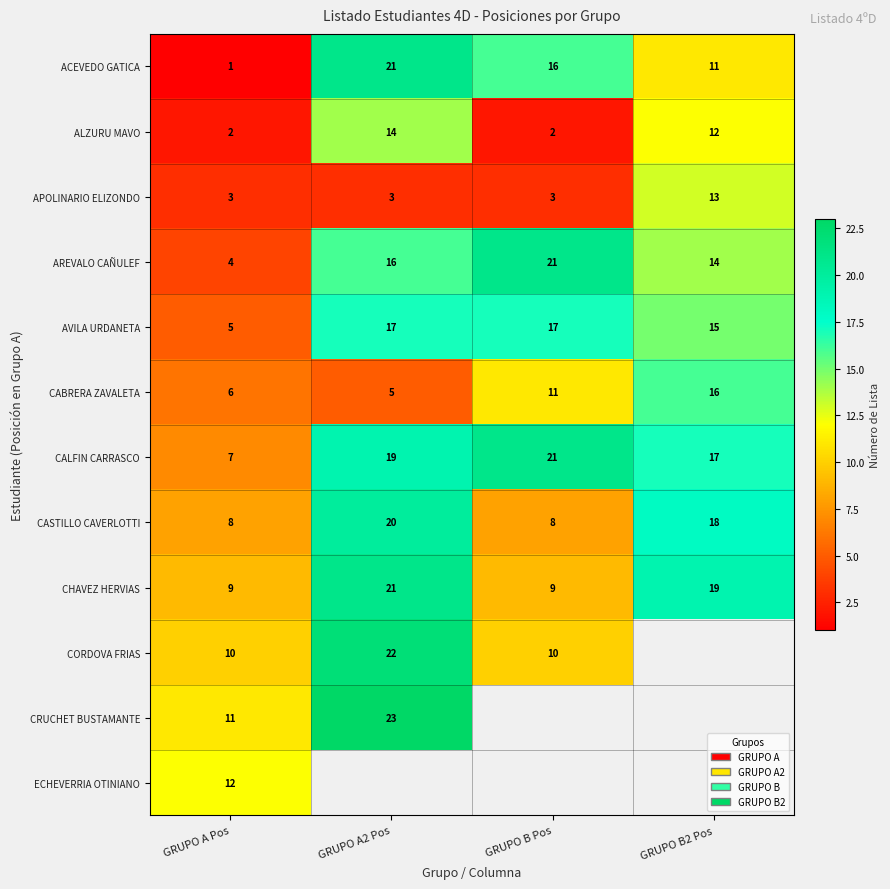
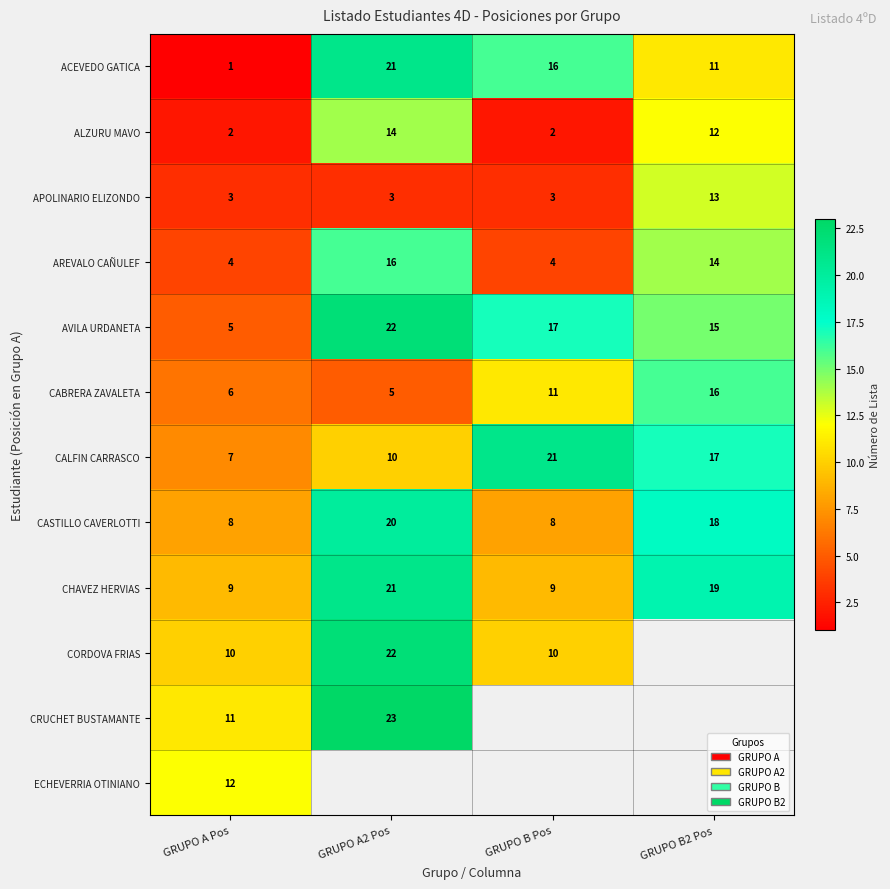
  {
    "ACEVEDO GATICA": {
      "GRUPO A Pos": 1,
      "GRUPO A2 Pos": 21,
      "GRUPO B Pos": 16,
      "GRUPO B2 Pos": 11
    },
    "ALZURU MAVO": {
      "GRUPO A Pos": 2,
      "GRUPO A2 Pos": 14,
      "GRUPO B Pos": 2,
      "GRUPO B2 Pos": 12
    },
    "APOLINARIO ELIZONDO": {
      "GRUPO A Pos": 3,
      "GRUPO A2 Pos": 3,
      "GRUPO B Pos": 3,
      "GRUPO B2 Pos": 13
    },
    "AREVALO CAÑULEF": {
      "GRUPO A Pos": 4,
      "GRUPO A2 Pos": 16,
-     "GRUPO B Pos": 21,
+     "GRUPO B Pos": 4,
      "GRUPO B2 Pos": 14
    },
    "AVILA URDANETA": {
      "GRUPO A Pos": 5,
-     "GRUPO A2 Pos": 17,
+     "GRUPO A2 Pos": 22,
      "GRUPO B Pos": 17,
      "GRUPO B2 Pos": 15
    },
    "CABRERA ZAVALETA": {
      "GRUPO A Pos": 6,
      "GRUPO A2 Pos": 5,
      "GRUPO B Pos": 11,
      "GRUPO B2 Pos": 16
    },
    "CALFIN CARRASCO": {
      "GRUPO A Pos": 7,
-     "GRUPO A2 Pos": 19,
+     "GRUPO A2 Pos": 10,
      "GRUPO B Pos": 21,
      "GRUPO B2 Pos": 17
    },
    "CASTILLO CAVERLOTTI": {
      "GRUPO A Pos": 8,
      "GRUPO A2 Pos": 20,
      "GRUPO B Pos": 8,
      "GRUPO B2 Pos": 18
    },
    "CHAVEZ HERVIAS": {
      "GRUPO A Pos": 9,
      "GRUPO A2 Pos": 21,
      "GRUPO B Pos": 9,
      "GRUPO B2 Pos": 19
    },
    "CORDOVA FRIAS": {
      "GRUPO A Pos": 10,
      "GRUPO A2 Pos": 22,
      "GRUPO B Pos": 10
    },
    "CRUCHET BUSTAMANTE": {
      "GRUPO A Pos": 11,
      "GRUPO A2 Pos": 23
    },
    "ECHEVERRIA OTINIANO": {
      "GRUPO A Pos": 12
    }
  }
